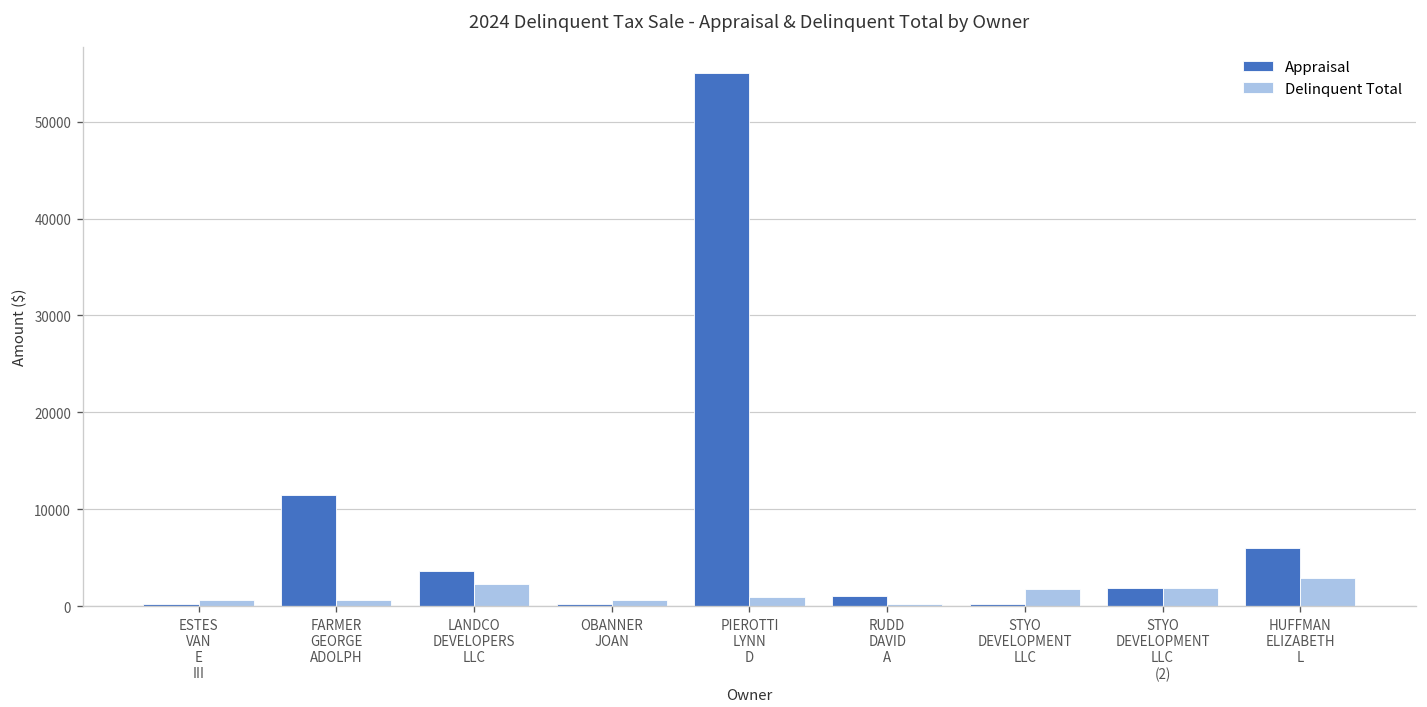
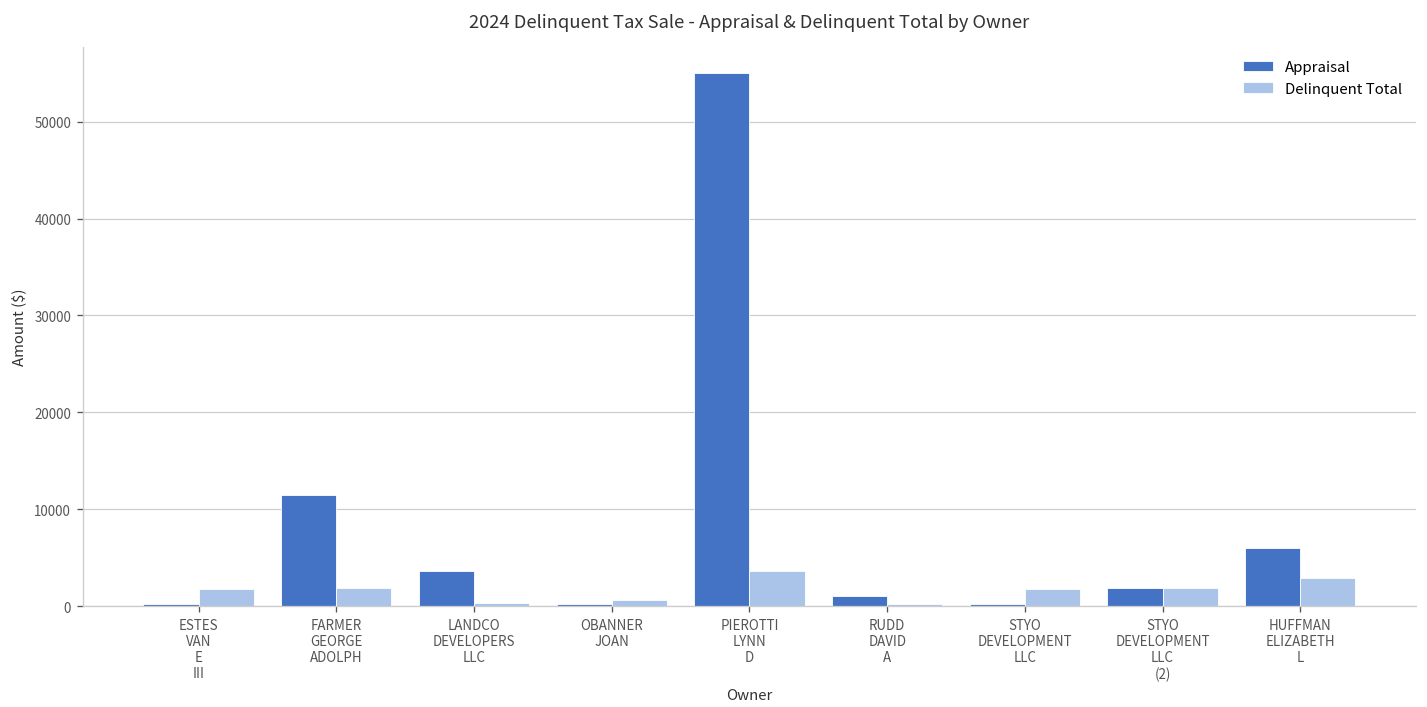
  {
    "Appraisal": {
      "FARMER GEORGE ADOLPH": 11000,
      "LANDCO DEVELOPERS LLC": 4000,
      "PIEROTTI LYNN D": 55000,
      "RUDD DAVID A": 1000,
      "STYO DEVELOPMENT LLC (2)": 2000,
      "HUFFMAN ELIZABETH L": 6000
    },
    "Delinquent Total": {
-     "ESTES VAN E III": 1000,
-     "FARMER GEORGE ADOLPH": 1000,
-     "LANDCO DEVELOPERS LLC": 2000,
+     "ESTES VAN E III": 2000,
+     "FARMER GEORGE ADOLPH": 2000,
+     "LANDCO DEVELOPERS LLC": 0,
      "OBANNER JOAN": 1000,
-     "PIEROTTI LYNN D": 1000,
+     "PIEROTTI LYNN D": 4000,
      "STYO DEVELOPMENT LLC": 2000,
      "STYO DEVELOPMENT LLC (2)": 2000,
      "HUFFMAN ELIZABETH L": 3000
    }
  }
